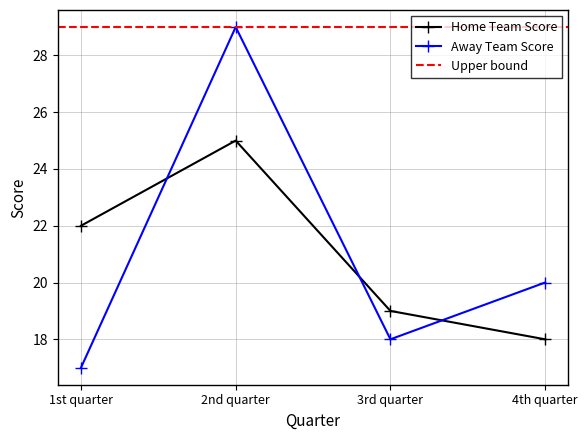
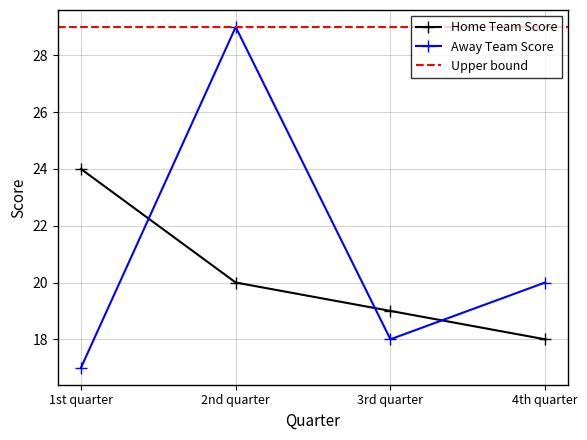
  {
    "Home Team Score": {
-     "1st quarter": 22,
-     "2nd quarter": 25,
+     "1st quarter": 24,
+     "2nd quarter": 20,
      "3rd quarter": 19,
      "4th quarter": 18
    },
    "Away Team Score": {
      "1st quarter": 17,
      "2nd quarter": 29,
      "3rd quarter": 18,
      "4th quarter": 20
    }
  }
